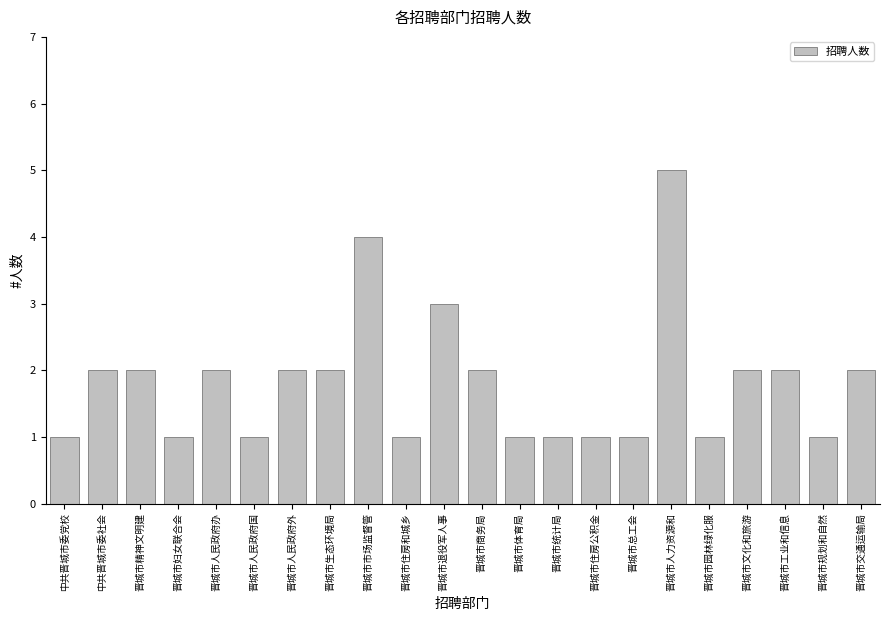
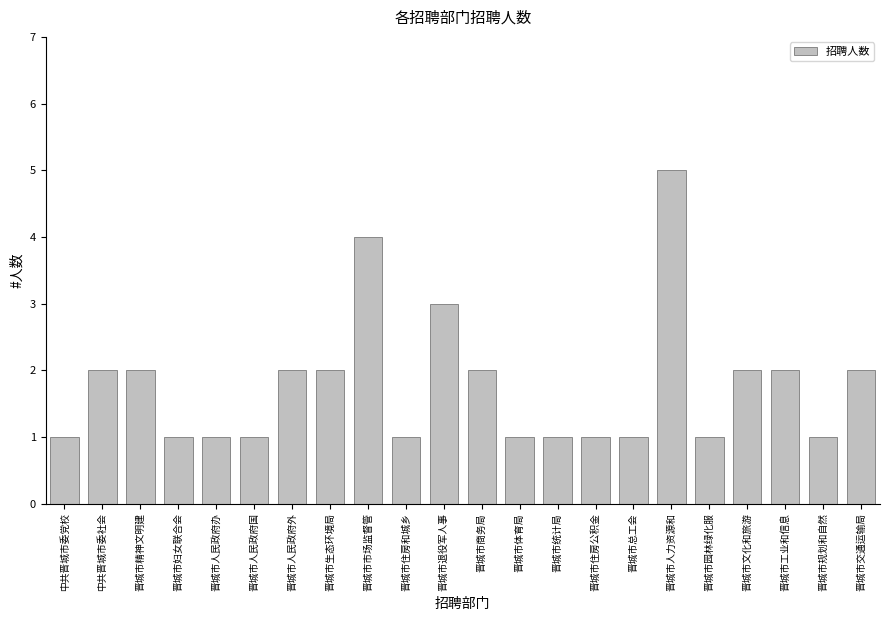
  {
    "中共晋城市委党校": 1,
    "中共晋城市委社会": 2,
    "晋城市精神文明建": 2,
    "晋城市妇女联合会": 1,
-   "晋城市人民政府办": 2,
+   "晋城市人民政府办": 1,
    "晋城市人民政府国": 1,
    "晋城市人民政府外": 2,
    "晋城市生态环境局": 2,
    "晋城市市场监督管": 4,
    "晋城市住房和城乡": 1,
    "晋城市退役军人事": 3,
    "晋城市商务局": 2,
    "晋城市体育局": 1,
    "晋城市统计局": 1,
    "晋城市住房公积金": 1,
    "晋城市总工会": 1,
    "晋城市人力资源和": 5,
    "晋城市园林绿化服": 1,
    "晋城市文化和旅游": 2,
    "晋城市工业和信息": 2,
    "晋城市规划和自然": 1,
    "晋城市交通运输局": 2
  }
